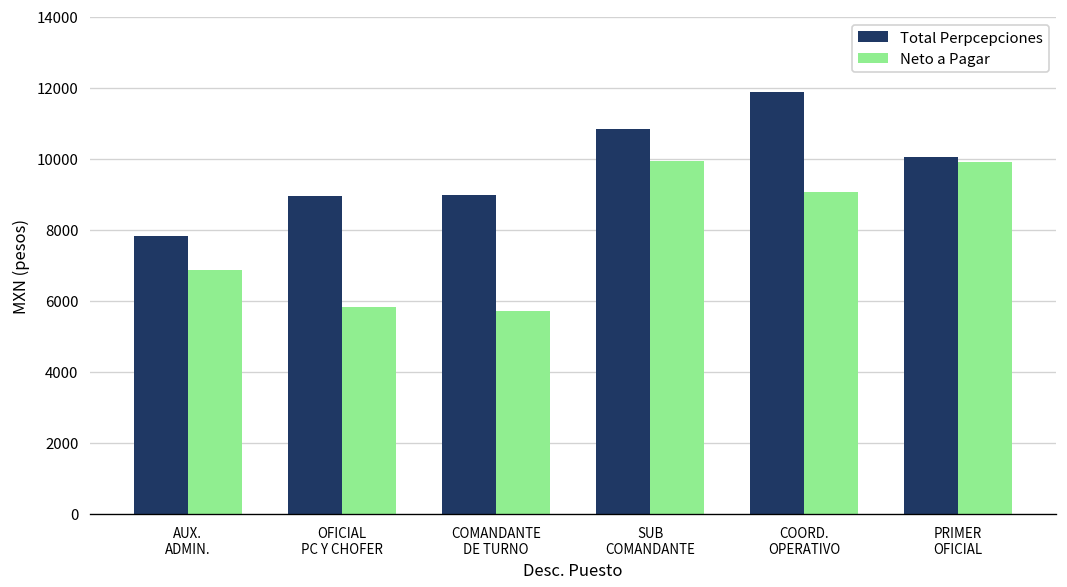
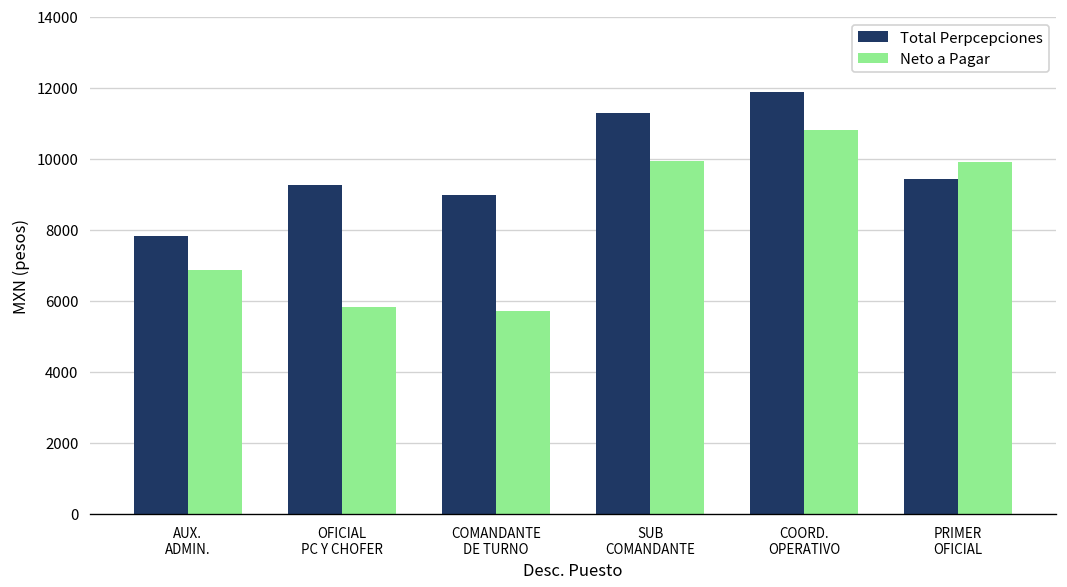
  {
    "Total Perpcepciones": {
      "AUX. ADMIN.": 7800,
-     "OFICIAL PC Y CHOFER": 9000,
+     "OFICIAL PC Y CHOFER": 9300,
      "COMANDANTE DE TURNO": 9000,
-     "SUB COMANDANTE": 10900,
+     "SUB COMANDANTE": 11300,
      "COORD. OPERATIVO": 11900,
-     "PRIMER OFICIAL": 10100
+     "PRIMER OFICIAL": 9400
    },
    "Neto a Pagar": {
      "AUX. ADMIN.": 6900,
      "OFICIAL PC Y CHOFER": 5800,
      "COMANDANTE DE TURNO": 5700,
      "SUB COMANDANTE": 9900,
-     "COORD. OPERATIVO": 9100,
+     "COORD. OPERATIVO": 10800,
      "PRIMER OFICIAL": 9900
    }
  }
